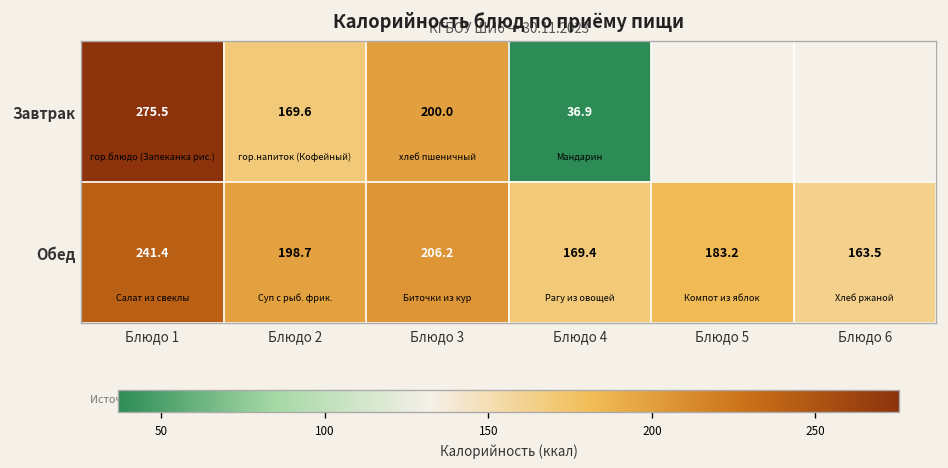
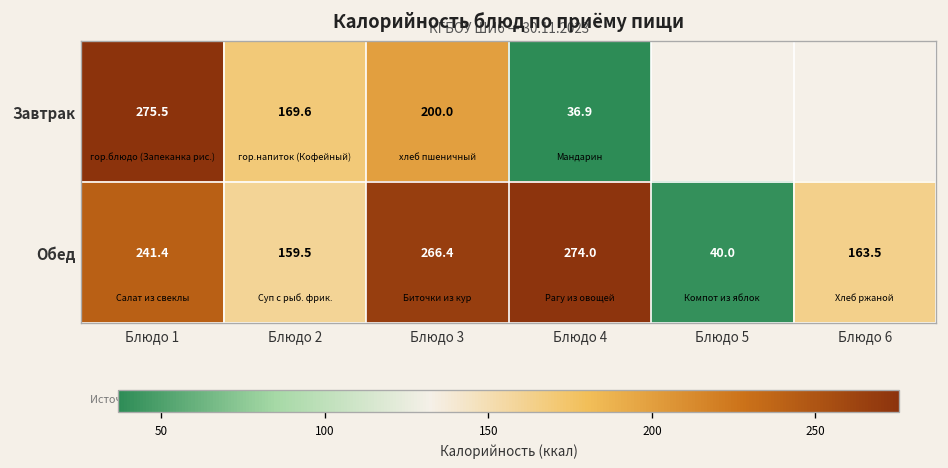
  {
    "Обед": {
-     "Блюдо 2": 198.7,
-     "Блюдо 3": 206.2,
-     "Блюдо 4": 169.4,
-     "Блюдо 5": 183.2
+     "Блюдо 2": 159.5,
+     "Блюдо 3": 266.4,
+     "Блюдо 4": 274.0,
+     "Блюдо 5": 40.0
    }
  }
